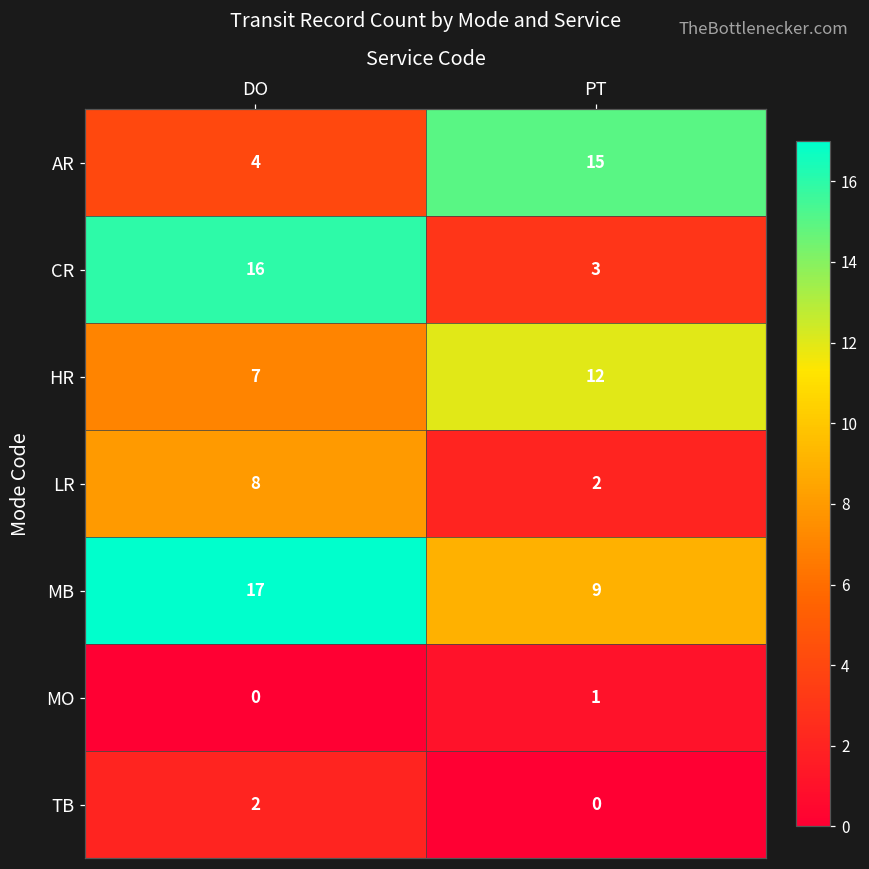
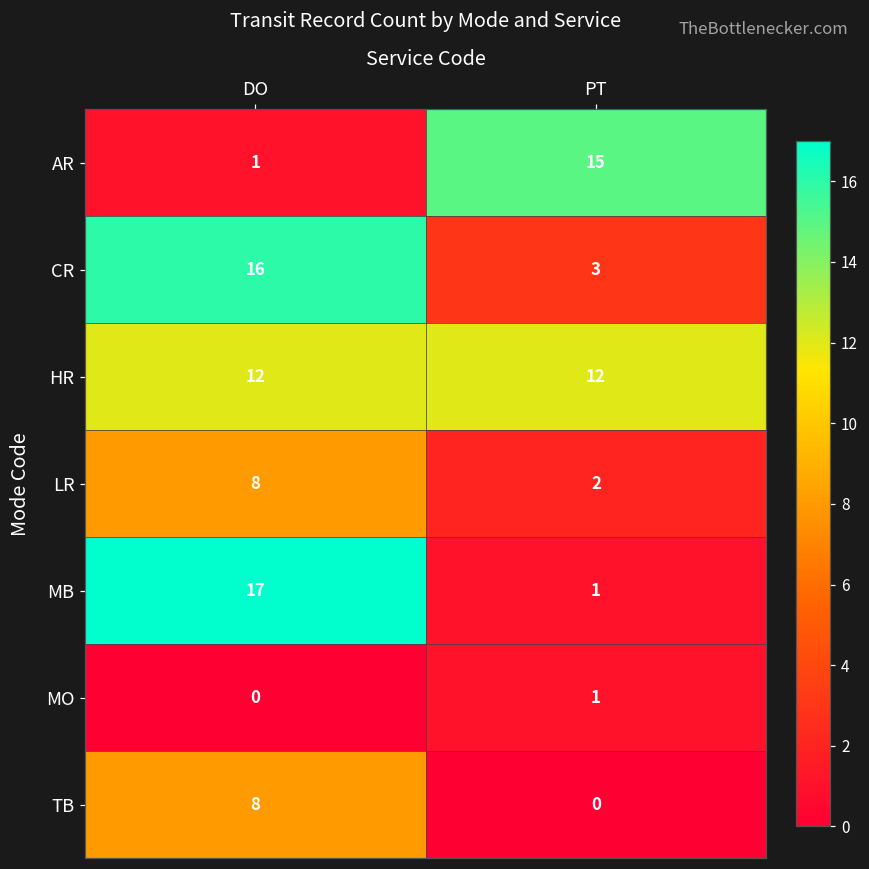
  {
    "AR": {
-     "DO": 4,
+     "DO": 1,
      "PT": 15
    },
    "CR": {
      "DO": 16,
      "PT": 3
    },
    "HR": {
-     "DO": 7,
+     "DO": 12,
      "PT": 12
    },
    "LR": {
      "DO": 8,
      "PT": 2
    },
    "MB": {
      "DO": 17,
-     "PT": 9
+     "PT": 1
    },
    "MO": {
      "DO": 0,
      "PT": 1
    },
    "TB": {
-     "DO": 2,
+     "DO": 8,
      "PT": 0
    }
  }
